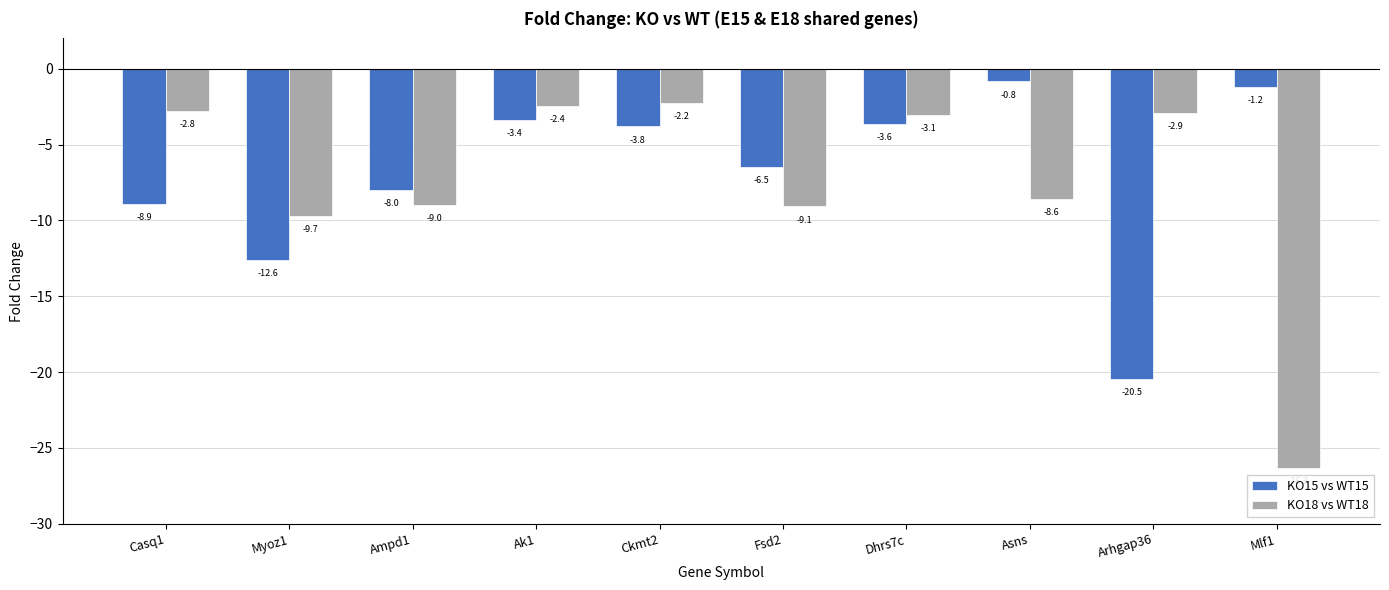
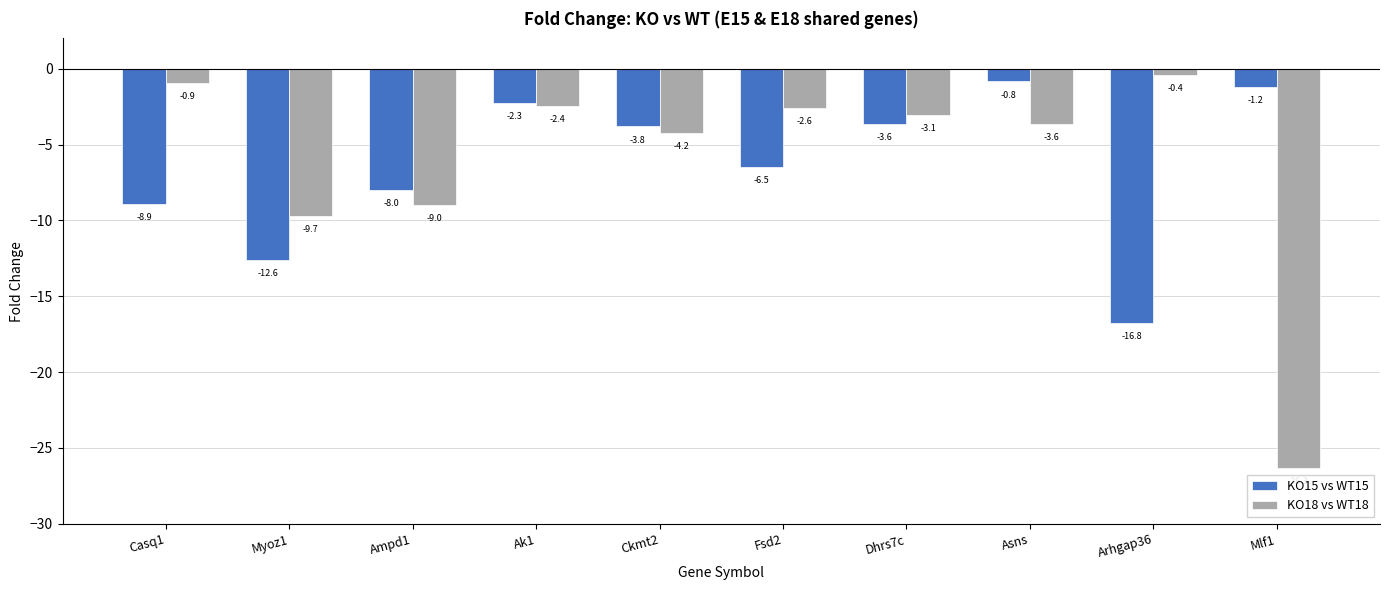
  {
    "KO15 vs WT15": {
      "Casq1": -8.9,
      "Myoz1": -12.6,
      "Ampd1": -8.0,
-     "Ak1": -3.4,
+     "Ak1": -2.3,
      "Ckmt2": -3.8,
      "Fsd2": -6.5,
      "Dhrs7c": -3.6,
      "Asns": -0.8,
-     "Arhgap36": -20.5,
+     "Arhgap36": -16.8,
      "Mlf1": -1.2
    },
    "KO18 vs WT18": {
-     "Casq1": -2.8,
+     "Casq1": -0.9,
      "Myoz1": -9.7,
      "Ampd1": -9.0,
      "Ak1": -2.4,
-     "Ckmt2": -2.2,
-     "Fsd2": -9.1,
+     "Ckmt2": -4.2,
+     "Fsd2": -2.6,
      "Dhrs7c": -3.1,
-     "Asns": -8.6,
-     "Arhgap36": -2.9
+     "Asns": -3.6,
+     "Arhgap36": -0.4
    }
  }
